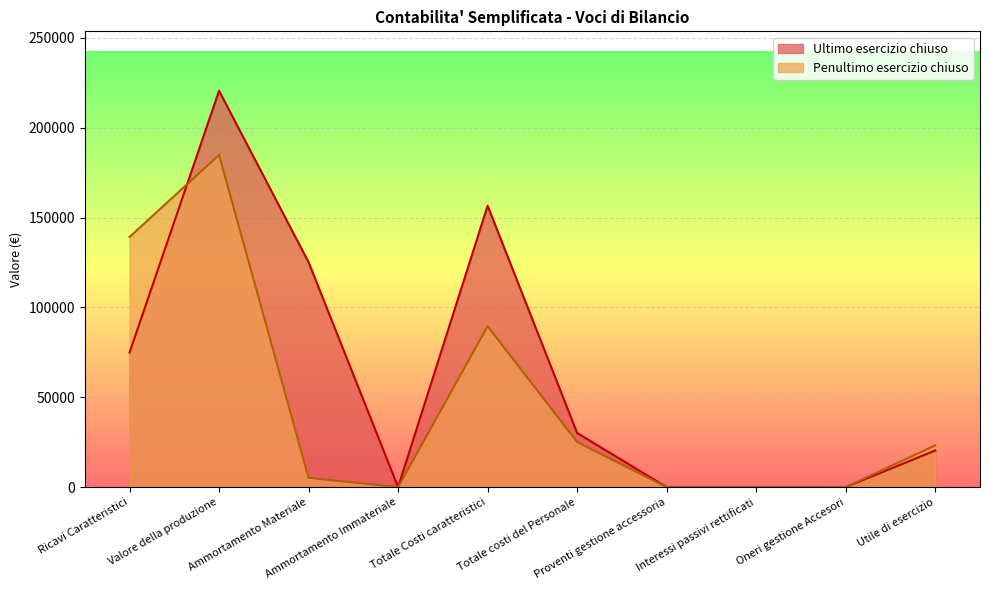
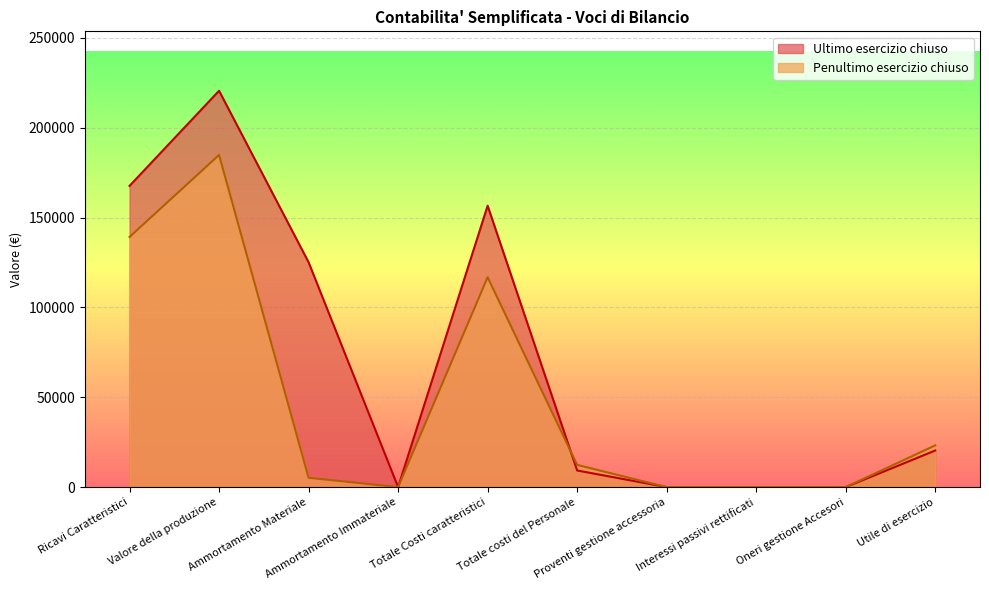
  {
    "Ultimo esercizio chiuso": {
-     "Ricavi Caratteristici": 75000,
+     "Ricavi Caratteristici": 168000,
      "Valore della produzione": 221000,
      "Ammortamento Materiale": 125000,
      "Totale Costi caratteristici": 157000,
-     "Totale costi del Personale": 30000,
+     "Totale costi del Personale": 9000,
      "Utile di esercizio": 20000
    },
    "Penultimo esercizio chiuso": {
      "Ricavi Caratteristici": 139000,
      "Valore della produzione": 185000,
      "Ammortamento Materiale": 5000,
-     "Totale Costi caratteristici": 90000,
-     "Totale costi del Personale": 25000,
+     "Totale Costi caratteristici": 117000,
+     "Totale costi del Personale": 12000,
      "Utile di esercizio": 23000
    }
  }
